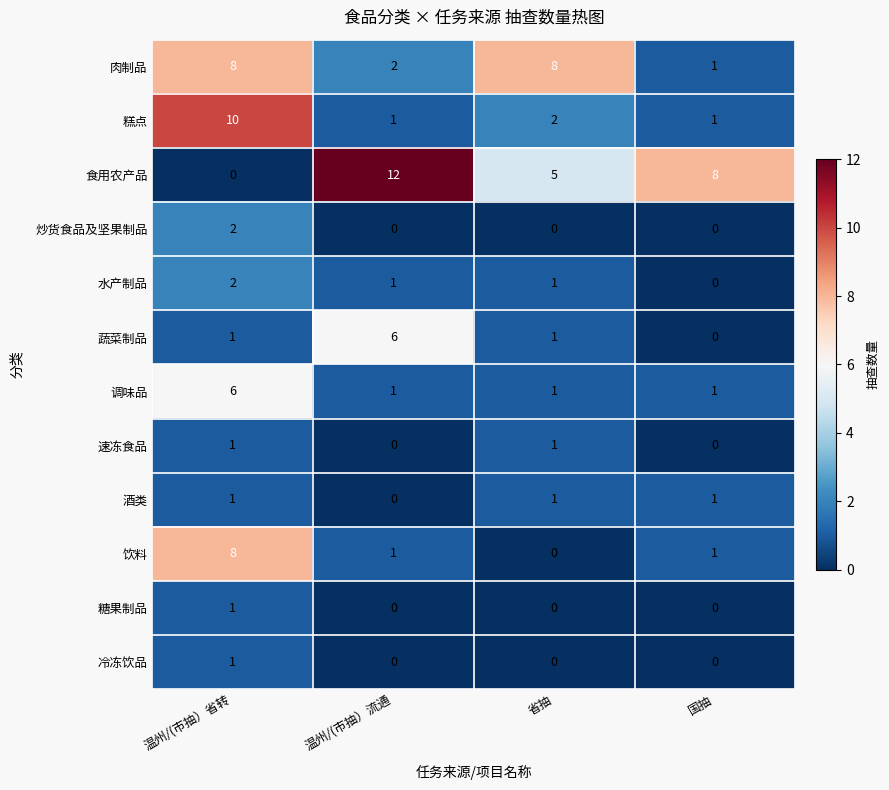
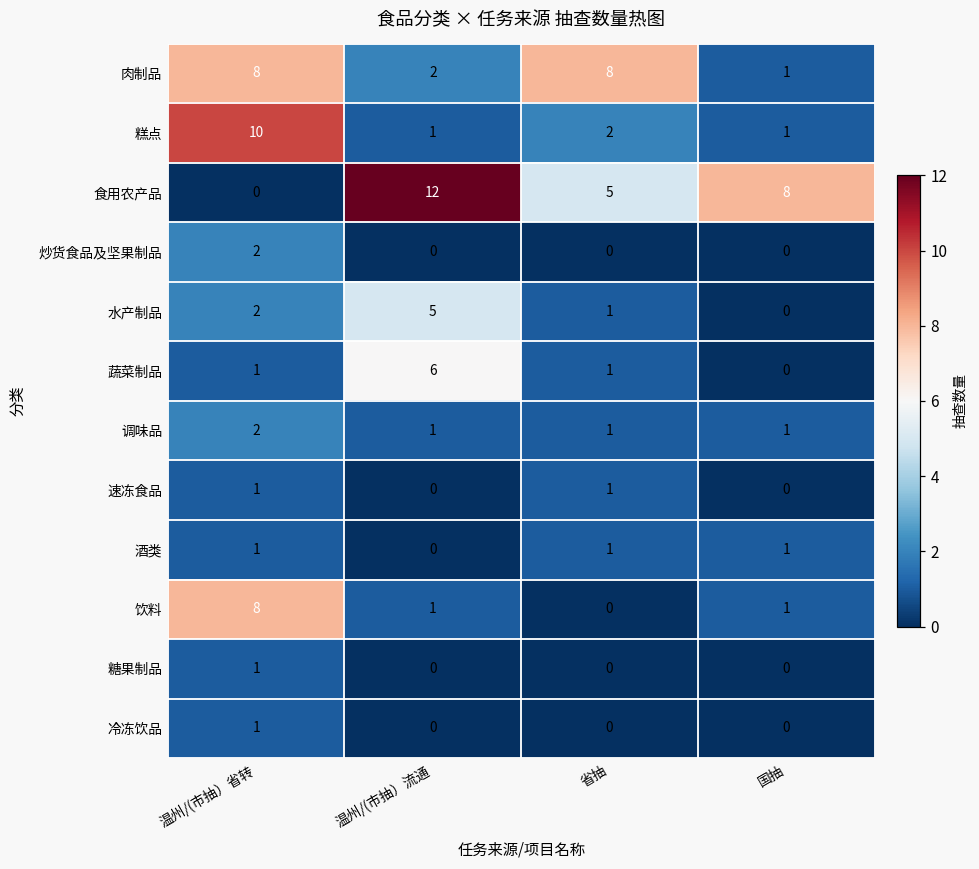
  {
    "肉制品": {
      "温州/(市抽）省转": 8,
      "温州/(市抽）流通": 2,
      "省抽": 8,
      "国抽": 1
    },
    "糕点": {
      "温州/(市抽）省转": 10,
      "温州/(市抽）流通": 1,
      "省抽": 2,
      "国抽": 1
    },
    "食用农产品": {
      "温州/(市抽）省转": 0,
      "温州/(市抽）流通": 12,
      "省抽": 5,
      "国抽": 8
    },
    "炒货食品及坚果制品": {
      "温州/(市抽）省转": 2,
      "温州/(市抽）流通": 0,
      "省抽": 0,
      "国抽": 0
    },
    "水产制品": {
      "温州/(市抽）省转": 2,
-     "温州/(市抽）流通": 1,
+     "温州/(市抽）流通": 5,
      "省抽": 1,
      "国抽": 0
    },
    "蔬菜制品": {
      "温州/(市抽）省转": 1,
      "温州/(市抽）流通": 6,
      "省抽": 1,
      "国抽": 0
    },
    "调味品": {
-     "温州/(市抽）省转": 6,
+     "温州/(市抽）省转": 2,
      "温州/(市抽）流通": 1,
      "省抽": 1,
      "国抽": 1
    },
    "速冻食品": {
      "温州/(市抽）省转": 1,
      "温州/(市抽）流通": 0,
      "省抽": 1,
      "国抽": 0
    },
    "酒类": {
      "温州/(市抽）省转": 1,
      "温州/(市抽）流通": 0,
      "省抽": 1,
      "国抽": 1
    },
    "饮料": {
      "温州/(市抽）省转": 8,
      "温州/(市抽）流通": 1,
      "省抽": 0,
      "国抽": 1
    },
    "糖果制品": {
      "温州/(市抽）省转": 1,
      "温州/(市抽）流通": 0,
      "省抽": 0,
      "国抽": 0
    },
    "冷冻饮品": {
      "温州/(市抽）省转": 1,
      "温州/(市抽）流通": 0,
      "省抽": 0,
      "国抽": 0
    }
  }
